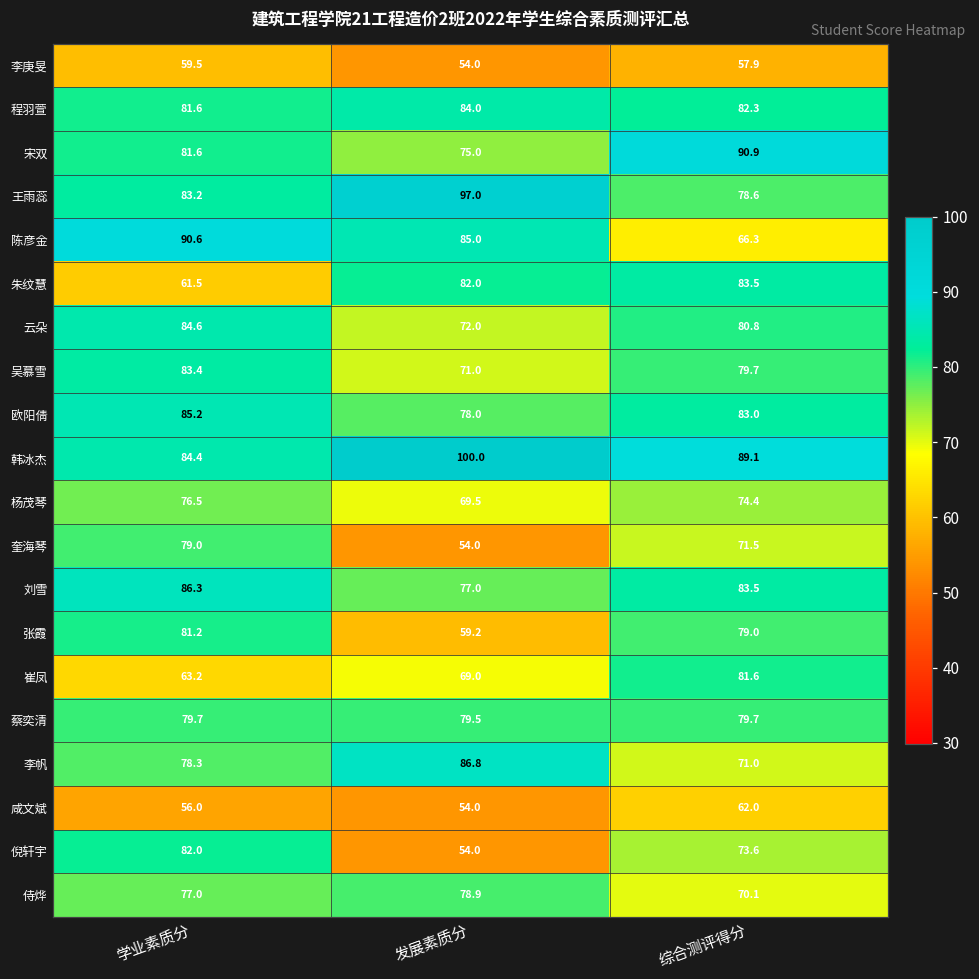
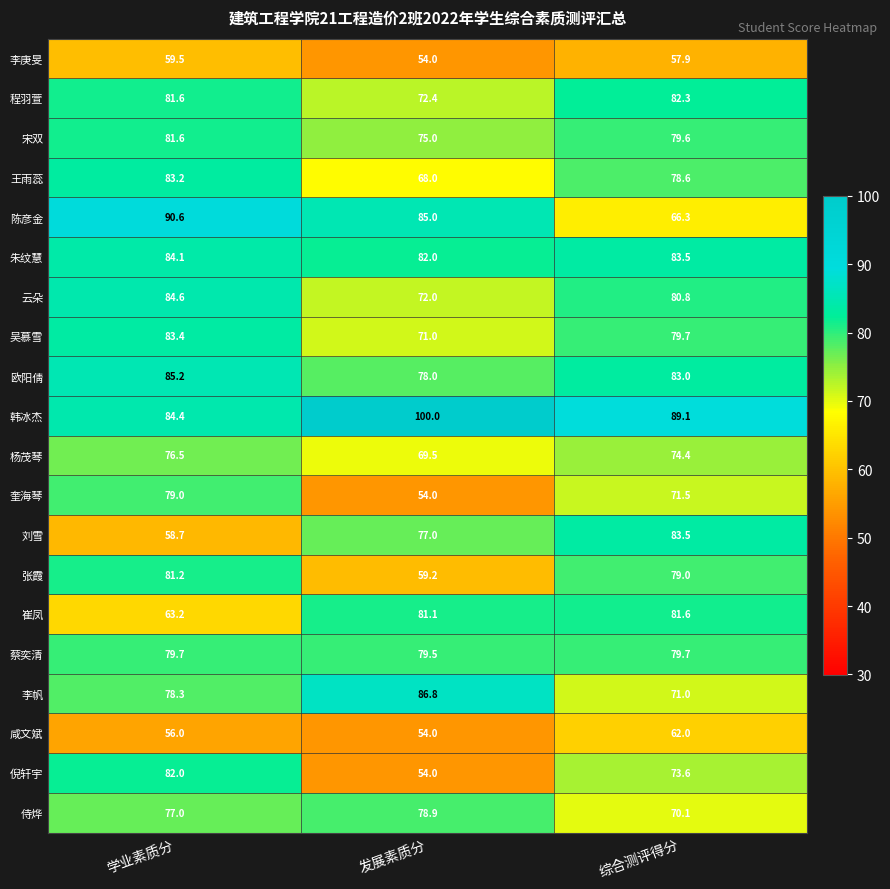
  {
    "李庚旻": {
      "学业素质分": 59.5,
      "发展素质分": 54.0,
      "综合测评得分": 57.9
    },
    "程羽萱": {
      "学业素质分": 81.6,
-     "发展素质分": 84.0,
+     "发展素质分": 72.4,
      "综合测评得分": 82.3
    },
    "宋双": {
      "学业素质分": 81.6,
      "发展素质分": 75.0,
-     "综合测评得分": 90.9
+     "综合测评得分": 79.6
    },
    "王雨蕊": {
      "学业素质分": 83.2,
-     "发展素质分": 97.0,
+     "发展素质分": 68.0,
      "综合测评得分": 78.6
    },
    "陈彦金": {
      "学业素质分": 90.6,
      "发展素质分": 85.0,
      "综合测评得分": 66.3
    },
    "朱纹慧": {
-     "学业素质分": 61.5,
+     "学业素质分": 84.1,
      "发展素质分": 82.0,
      "综合测评得分": 83.5
    },
    "云朵": {
      "学业素质分": 84.6,
      "发展素质分": 72.0,
      "综合测评得分": 80.8
    },
    "吴慕雪": {
      "学业素质分": 83.4,
      "发展素质分": 71.0,
      "综合测评得分": 79.7
    },
    "欧阳倩": {
      "学业素质分": 85.2,
      "发展素质分": 78.0,
      "综合测评得分": 83.0
    },
    "韩冰杰": {
      "学业素质分": 84.4,
      "发展素质分": 100.0,
      "综合测评得分": 89.1
    },
    "杨茂琴": {
      "学业素质分": 76.5,
      "发展素质分": 69.5,
      "综合测评得分": 74.4
    },
    "奎海琴": {
      "学业素质分": 79.0,
      "发展素质分": 54.0,
      "综合测评得分": 71.5
    },
    "刘雪": {
-     "学业素质分": 86.3,
+     "学业素质分": 58.7,
      "发展素质分": 77.0,
      "综合测评得分": 83.5
    },
    "张霞": {
      "学业素质分": 81.2,
      "发展素质分": 59.2,
      "综合测评得分": 79.0
    },
    "崔凤": {
      "学业素质分": 63.2,
-     "发展素质分": 69.0,
+     "发展素质分": 81.1,
      "综合测评得分": 81.6
    },
    "蔡奕清": {
      "学业素质分": 79.7,
      "发展素质分": 79.5,
      "综合测评得分": 79.7
    },
    "李帆": {
      "学业素质分": 78.3,
      "发展素质分": 86.8,
      "综合测评得分": 71.0
    },
    "咸文斌": {
      "学业素质分": 56.0,
      "发展素质分": 54.0,
      "综合测评得分": 62.0
    },
    "倪轩宇": {
      "学业素质分": 82.0,
      "发展素质分": 54.0,
      "综合测评得分": 73.6
    },
    "侍烨": {
      "学业素质分": 77.0,
      "发展素质分": 78.9,
      "综合测评得分": 70.1
    }
  }
